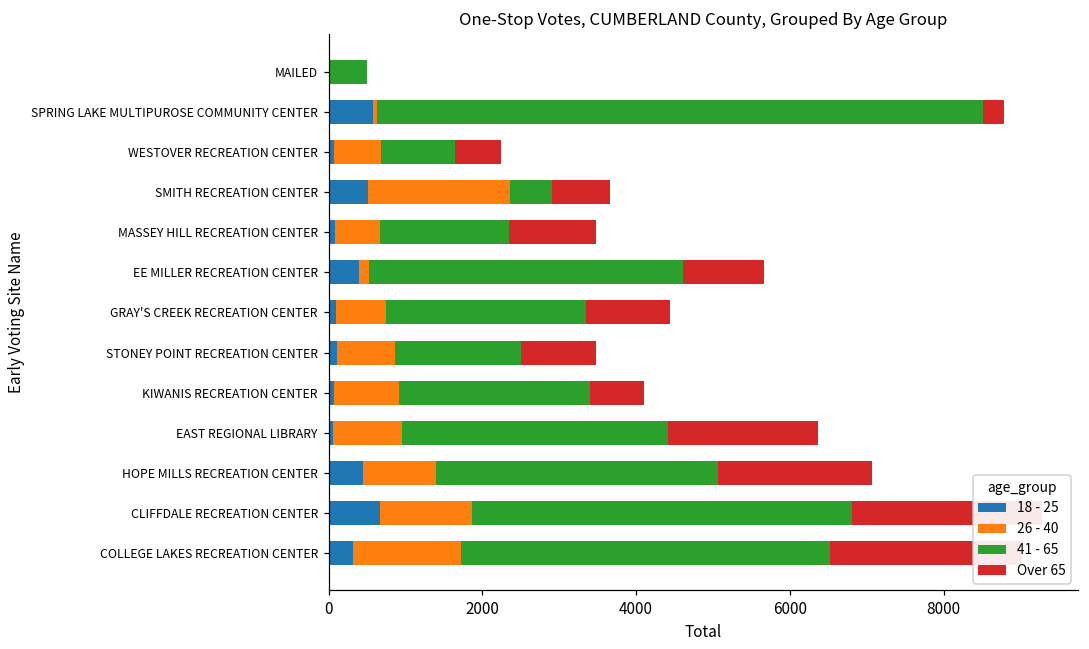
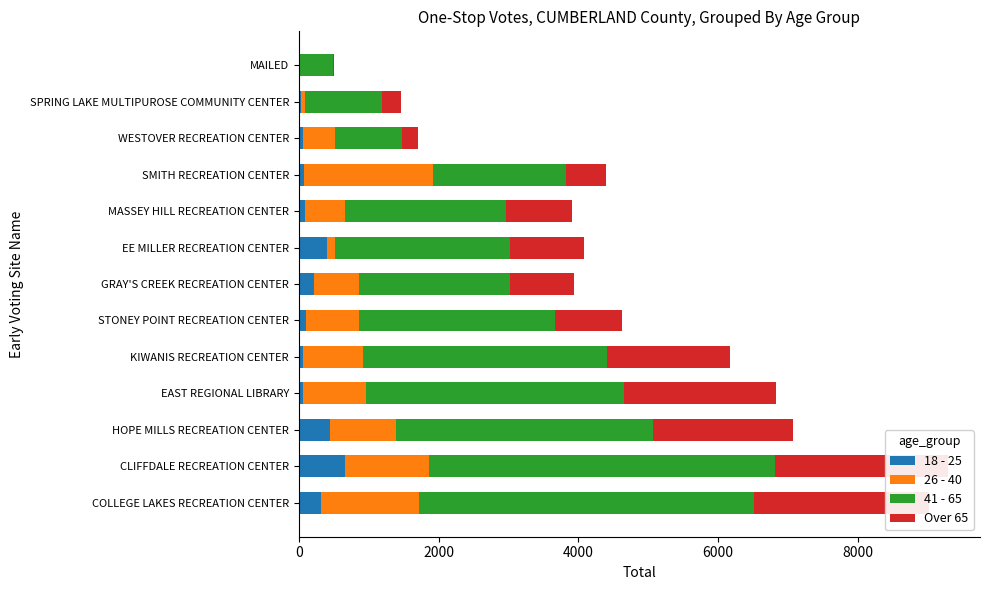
  {
    "18 - 25": {
-     "SPRING LAKE MULTIPUROSE COMMUNITY CENTER": 600,
+     "SPRING LAKE MULTIPUROSE COMMUNITY CENTER": 0,
      "WESTOVER RECREATION CENTER": 100,
-     "SMITH RECREATION CENTER": 500,
+     "SMITH RECREATION CENTER": 100,
      "MASSEY HILL RECREATION CENTER": 100,
      "EE MILLER RECREATION CENTER": 400,
-     "GRAY'S CREEK RECREATION CENTER": 100,
+     "GRAY'S CREEK RECREATION CENTER": 200,
      "STONEY POINT RECREATION CENTER": 100,
      "KIWANIS RECREATION CENTER": 100,
      "EAST REGIONAL LIBRARY": 100,
      "HOPE MILLS RECREATION CENTER": 400,
      "CLIFFDALE RECREATION CENTER": 700,
      "COLLEGE LAKES RECREATION CENTER": 300
    },
    "26 - 40": {
      "SPRING LAKE MULTIPUROSE COMMUNITY CENTER": 100,
-     "WESTOVER RECREATION CENTER": 600,
+     "WESTOVER RECREATION CENTER": 500,
      "SMITH RECREATION CENTER": 1800,
      "MASSEY HILL RECREATION CENTER": 600,
      "EE MILLER RECREATION CENTER": 100,
      "GRAY'S CREEK RECREATION CENTER": 700,
      "STONEY POINT RECREATION CENTER": 800,
      "KIWANIS RECREATION CENTER": 900,
      "EAST REGIONAL LIBRARY": 900,
      "HOPE MILLS RECREATION CENTER": 1000,
      "CLIFFDALE RECREATION CENTER": 1200,
      "COLLEGE LAKES RECREATION CENTER": 1400
    },
    "41 - 65": {
      "MAILED": 500,
-     "SPRING LAKE MULTIPUROSE COMMUNITY CENTER": 7900,
+     "SPRING LAKE MULTIPUROSE COMMUNITY CENTER": 1100,
      "WESTOVER RECREATION CENTER": 1000,
-     "SMITH RECREATION CENTER": 600,
-     "MASSEY HILL RECREATION CENTER": 1700,
-     "EE MILLER RECREATION CENTER": 4100,
-     "GRAY'S CREEK RECREATION CENTER": 2600,
-     "STONEY POINT RECREATION CENTER": 1600,
-     "KIWANIS RECREATION CENTER": 2500,
-     "EAST REGIONAL LIBRARY": 3500,
+     "SMITH RECREATION CENTER": 1900,
+     "MASSEY HILL RECREATION CENTER": 2300,
+     "EE MILLER RECREATION CENTER": 2500,
+     "GRAY'S CREEK RECREATION CENTER": 2200,
+     "STONEY POINT RECREATION CENTER": 2800,
+     "KIWANIS RECREATION CENTER": 3500,
+     "EAST REGIONAL LIBRARY": 3700,
      "HOPE MILLS RECREATION CENTER": 3700,
      "CLIFFDALE RECREATION CENTER": 4900,
      "COLLEGE LAKES RECREATION CENTER": 4800
    },
    "Over 65": {
      "SPRING LAKE MULTIPUROSE COMMUNITY CENTER": 300,
-     "WESTOVER RECREATION CENTER": 600,
-     "SMITH RECREATION CENTER": 800,
-     "MASSEY HILL RECREATION CENTER": 1100,
+     "WESTOVER RECREATION CENTER": 200,
+     "SMITH RECREATION CENTER": 600,
+     "MASSEY HILL RECREATION CENTER": 1000,
      "EE MILLER RECREATION CENTER": 1100,
-     "GRAY'S CREEK RECREATION CENTER": 1100,
+     "GRAY'S CREEK RECREATION CENTER": 900,
      "STONEY POINT RECREATION CENTER": 1000,
-     "KIWANIS RECREATION CENTER": 700,
-     "EAST REGIONAL LIBRARY": 2000,
+     "KIWANIS RECREATION CENTER": 1800,
+     "EAST REGIONAL LIBRARY": 2200,
      "HOPE MILLS RECREATION CENTER": 2000
    }
  }
